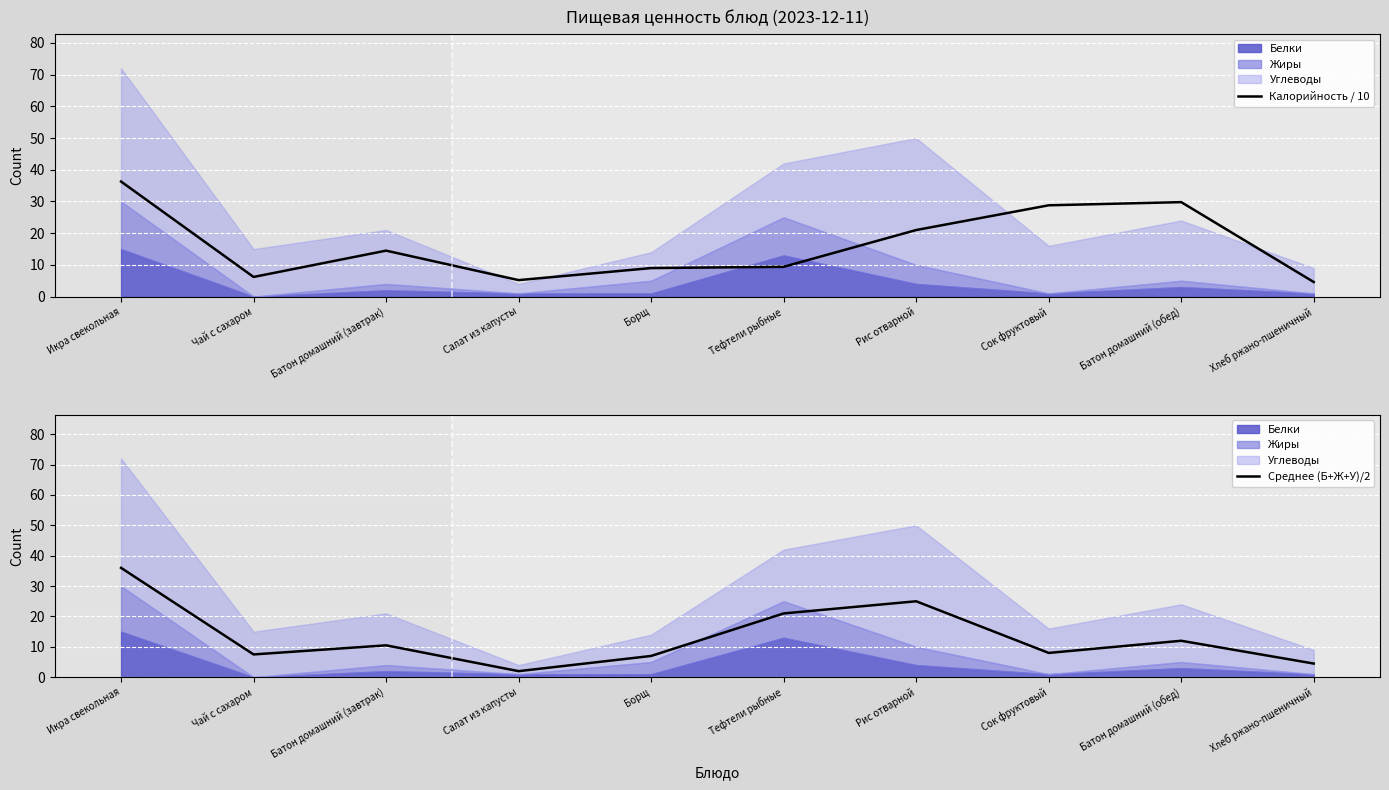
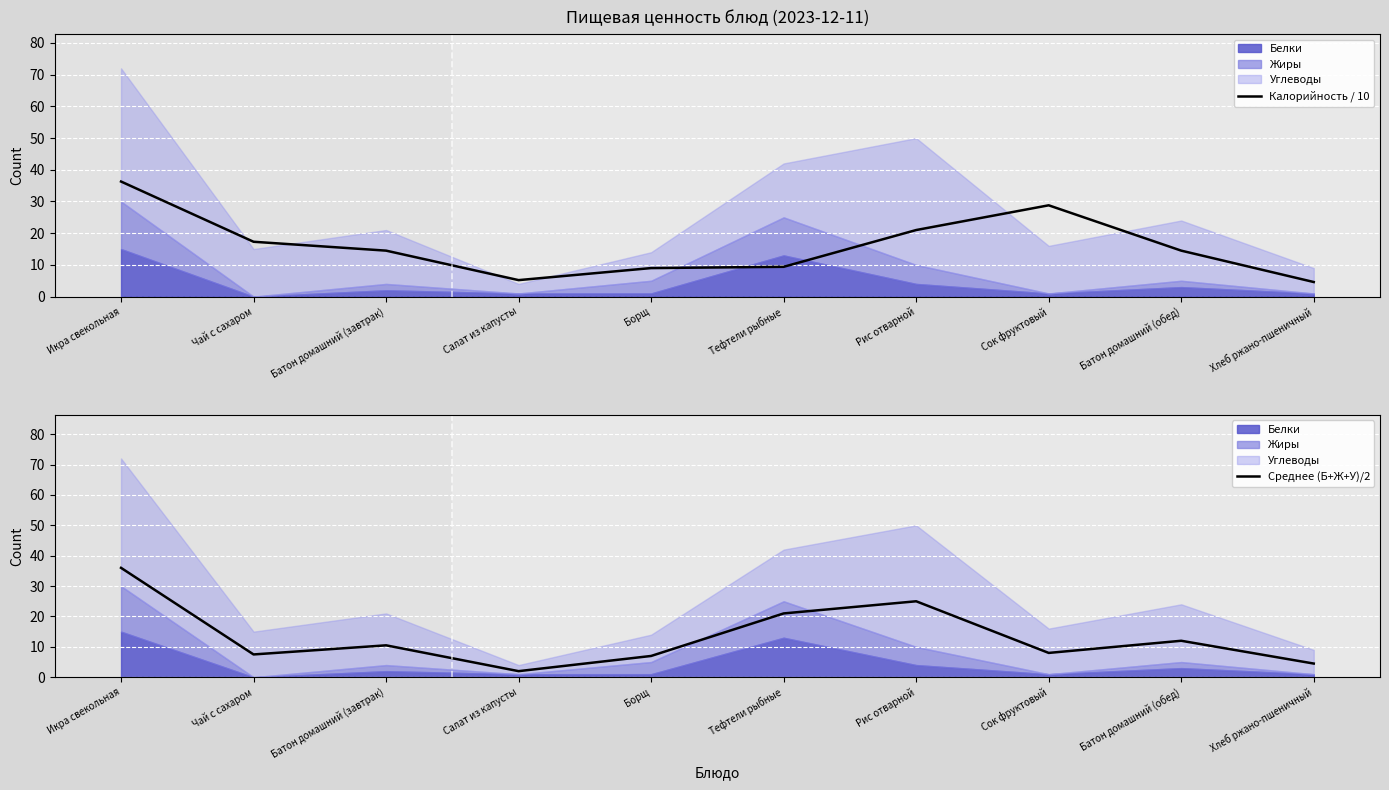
  {
    "Пищевая ценность блюд (2023-12-11)": {
      "Калорийность / 10": {
        "Икра свекольная": 36,
-       "Чай с сахаром": 6,
+       "Чай с сахаром": 17,
        "Батон домашний (завтрак)": 15,
        "Салат из капусты": 5,
        "Борщ": 9,
        "Тефтели рыбные": 9,
        "Рис отварной": 21,
        "Сок фруктовый": 29,
-       "Батон домашний (обед)": 30,
+       "Батон домашний (обед)": 15,
        "Хлеб ржано-пшеничный": 5
      }
    }
  }
